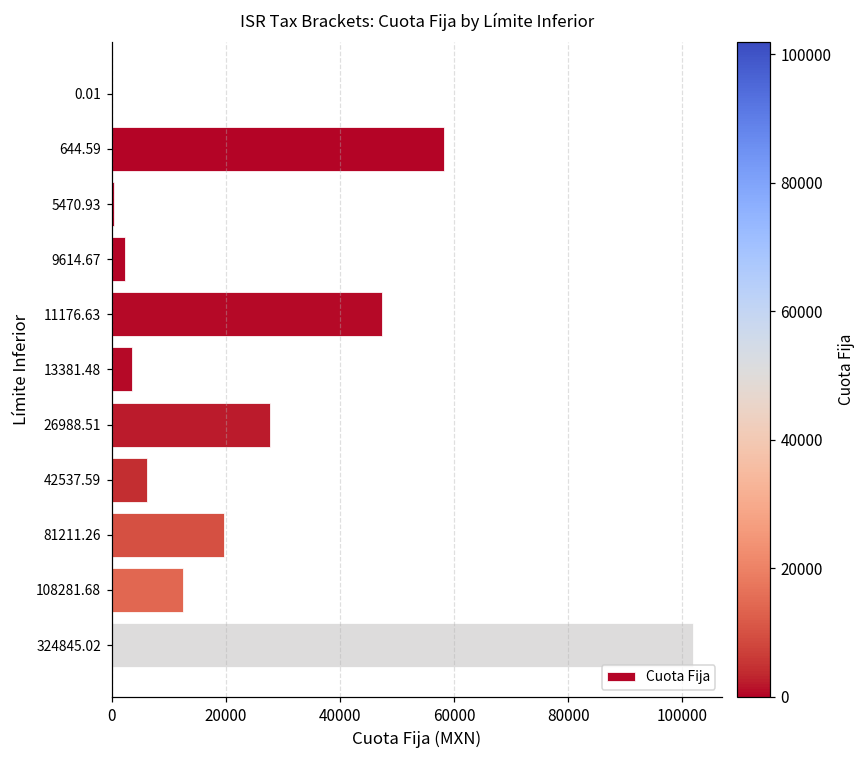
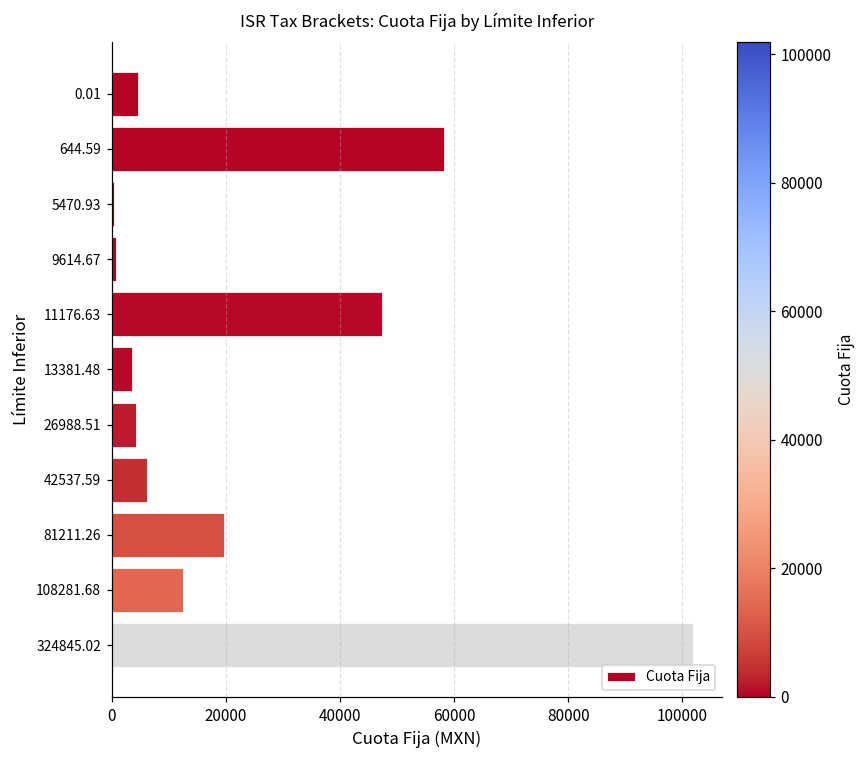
  {
-   "0.01": 0,
+   "0.01": 5000,
    "644.59": 58000,
-   "9614.67": 2000,
+   "9614.67": 1000,
    "11176.63": 47000,
    "13381.48": 4000,
-   "26988.51": 28000,
+   "26988.51": 4000,
    "42537.59": 6000,
    "81211.26": 20000,
    "108281.68": 12000,
    "324845.02": 102000
  }
